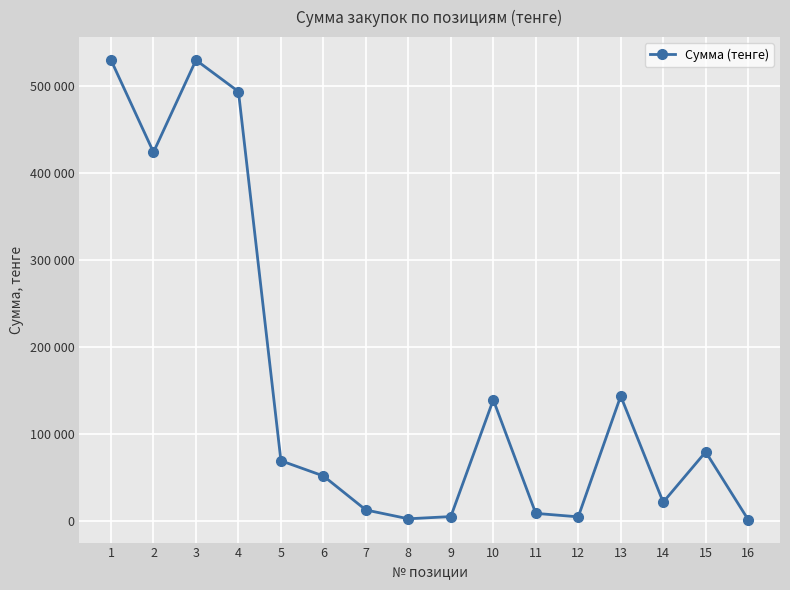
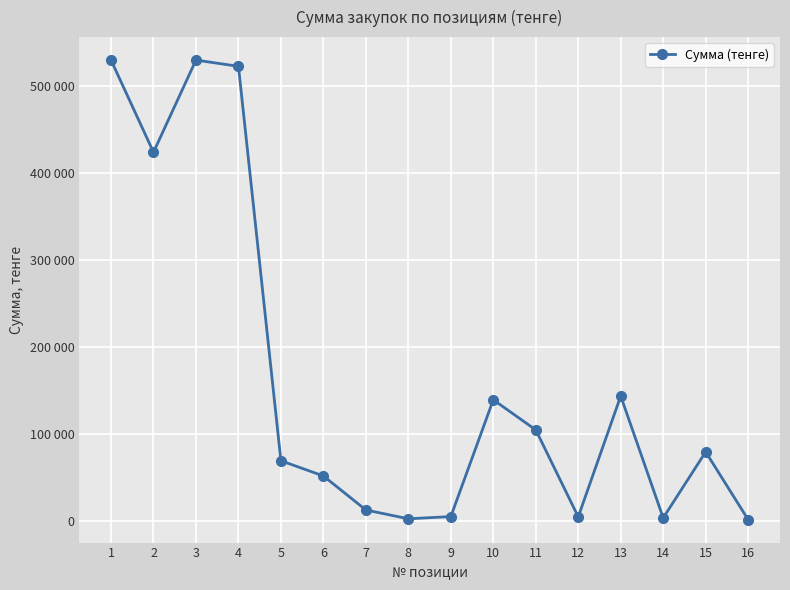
  {
    "1": 530000,
    "2": 420000,
    "3": 530000,
-   "4": 490000,
+   "4": 520000,
    "5": 70000,
    "6": 50000,
    "7": 10000,
    "8": 0,
    "9": 0,
    "10": 140000,
-   "11": 10000,
+   "11": 100000,
    "12": 0,
    "13": 140000,
-   "14": 20000,
+   "14": 0,
    "15": 80000,
    "16": 0
  }
